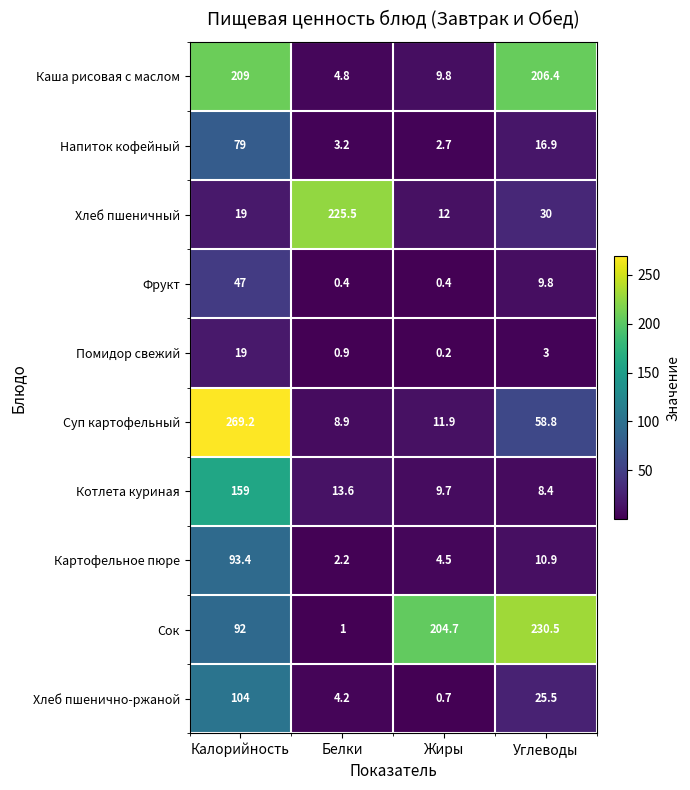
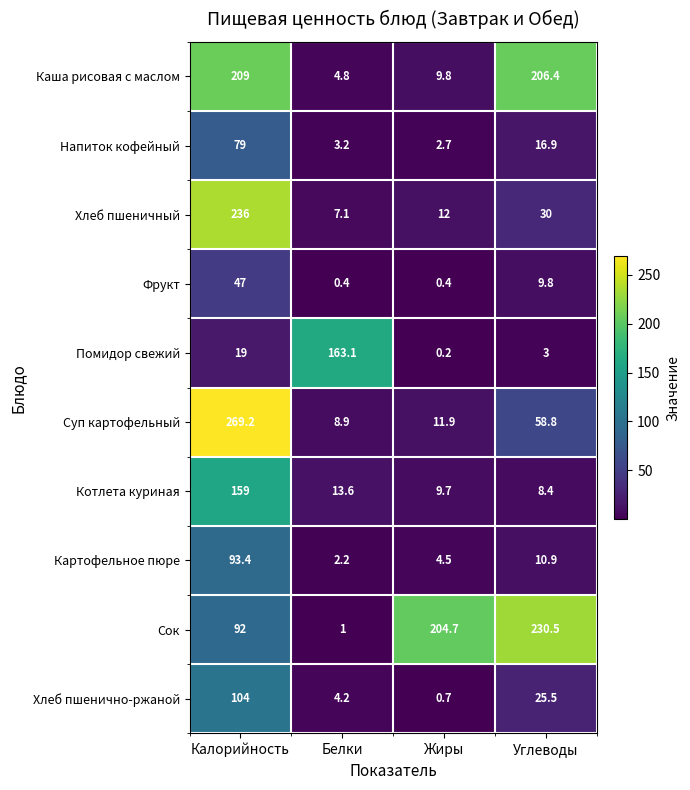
  {
    "Каша рисовая с маслом": {
      "Калорийность": 209,
      "Белки": 4.8,
      "Жиры": 9.8,
      "Углеводы": 206.4
    },
    "Напиток кофейный": {
      "Калорийность": 79,
      "Белки": 3.2,
      "Жиры": 2.7,
      "Углеводы": 16.9
    },
    "Хлеб пшеничный": {
-     "Калорийность": 19,
-     "Белки": 225.5,
+     "Калорийность": 236,
+     "Белки": 7.1,
      "Жиры": 12,
      "Углеводы": 30
    },
    "Фрукт": {
      "Калорийность": 47,
      "Белки": 0.4,
      "Жиры": 0.4,
      "Углеводы": 9.8
    },
    "Помидор свежий": {
      "Калорийность": 19,
-     "Белки": 0.9,
+     "Белки": 163.1,
      "Жиры": 0.2,
      "Углеводы": 3
    },
    "Суп картофельный": {
      "Калорийность": 269.2,
      "Белки": 8.9,
      "Жиры": 11.9,
      "Углеводы": 58.8
    },
    "Котлета куриная": {
      "Калорийность": 159,
      "Белки": 13.6,
      "Жиры": 9.7,
      "Углеводы": 8.4
    },
    "Картофельное пюре": {
      "Калорийность": 93.4,
      "Белки": 2.2,
      "Жиры": 4.5,
      "Углеводы": 10.9
    },
    "Сок": {
      "Калорийность": 92,
      "Белки": 1,
      "Жиры": 204.7,
      "Углеводы": 230.5
    },
    "Хлеб пшенично-ржаной": {
      "Калорийность": 104,
      "Белки": 4.2,
      "Жиры": 0.7,
      "Углеводы": 25.5
    }
  }
